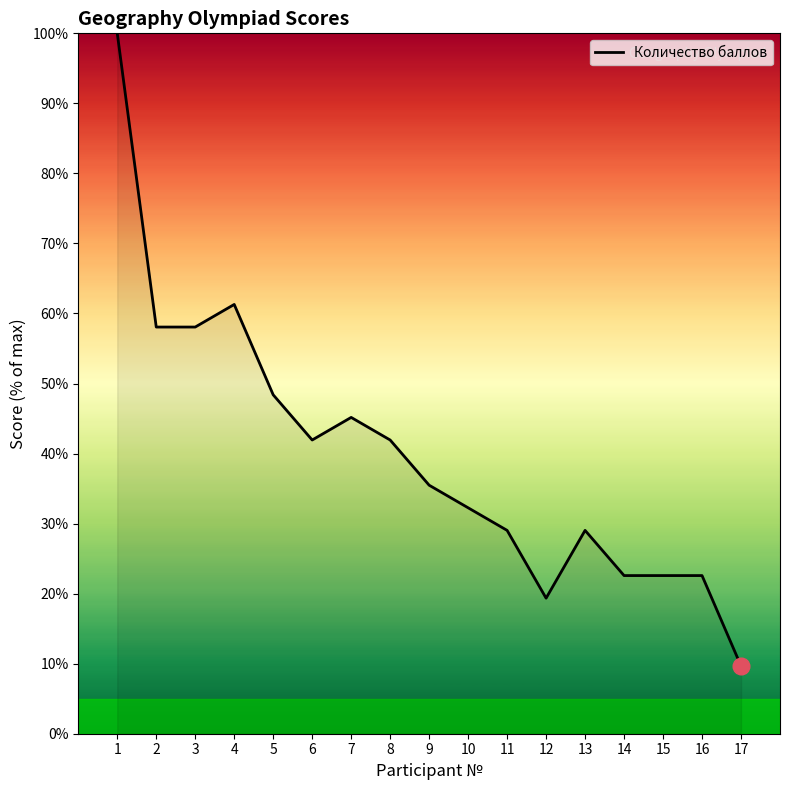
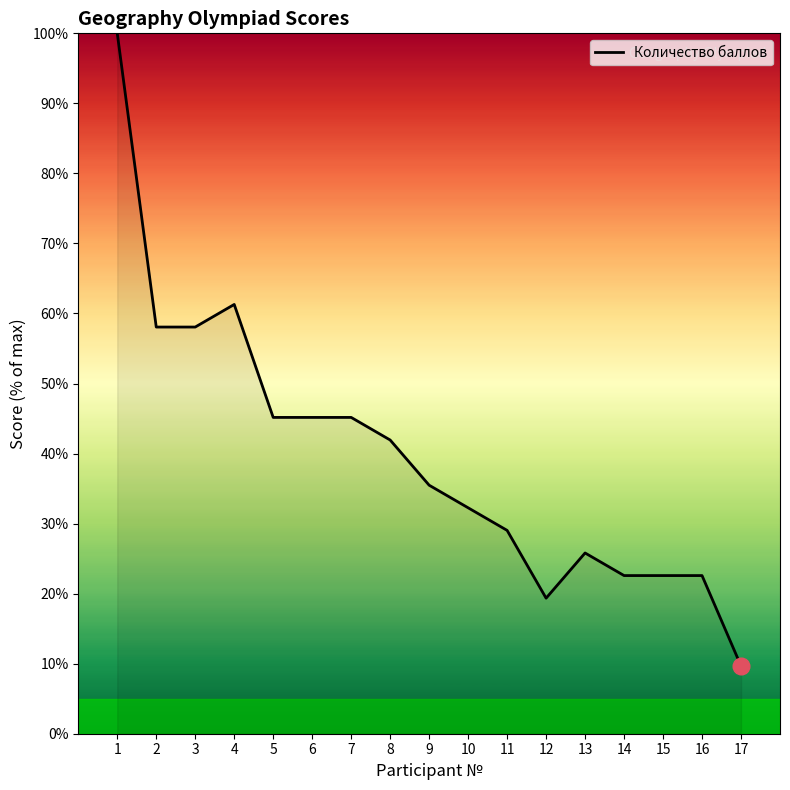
  {
    "Количество баллов": {
      "1": "100%",
      "2": "58%",
      "3": "58%",
      "4": "61%",
-     "5": "48%",
-     "6": "42%",
+     "5": "45%",
+     "6": "45%",
      "7": "45%",
      "8": "42%",
      "9": "35%",
      "10": "32%",
      "11": "29%",
      "12": "19%",
-     "13": "29%",
+     "13": "26%",
      "14": "23%",
      "15": "23%",
      "16": "23%"
    }
  }
